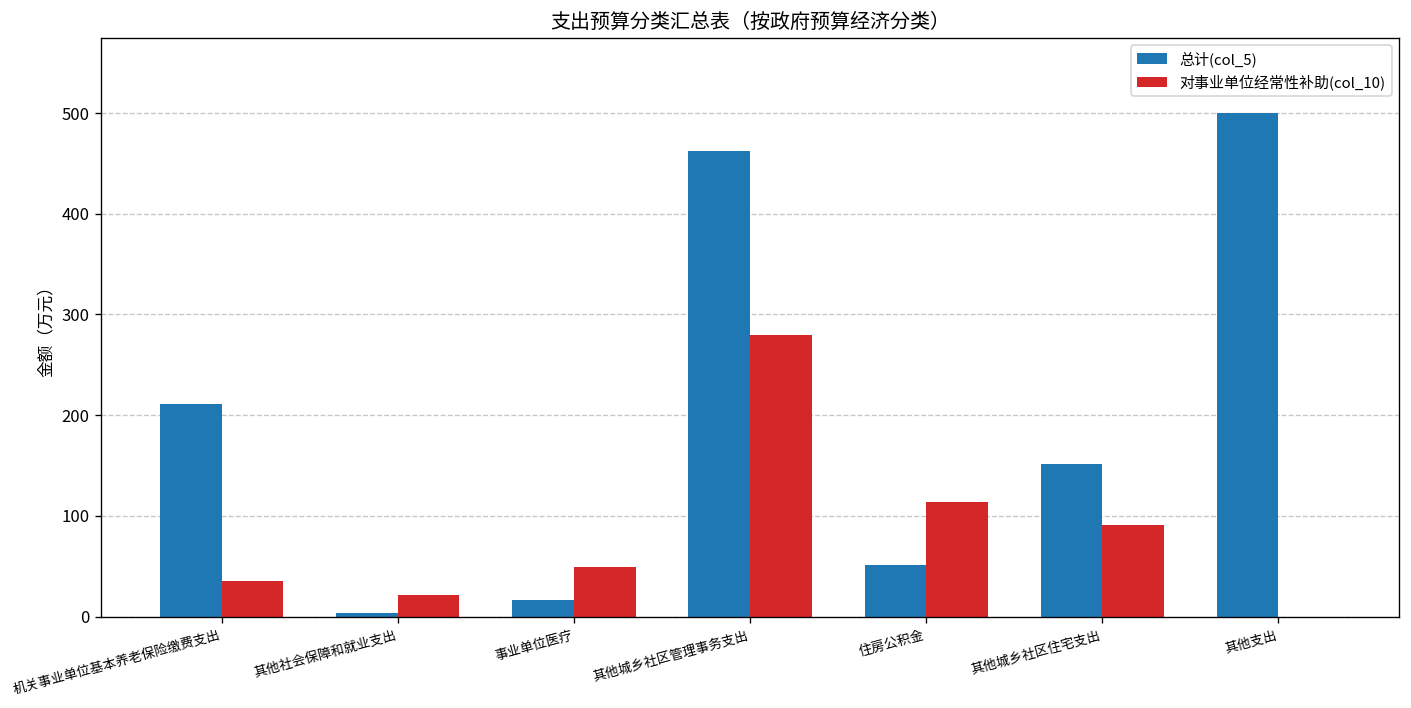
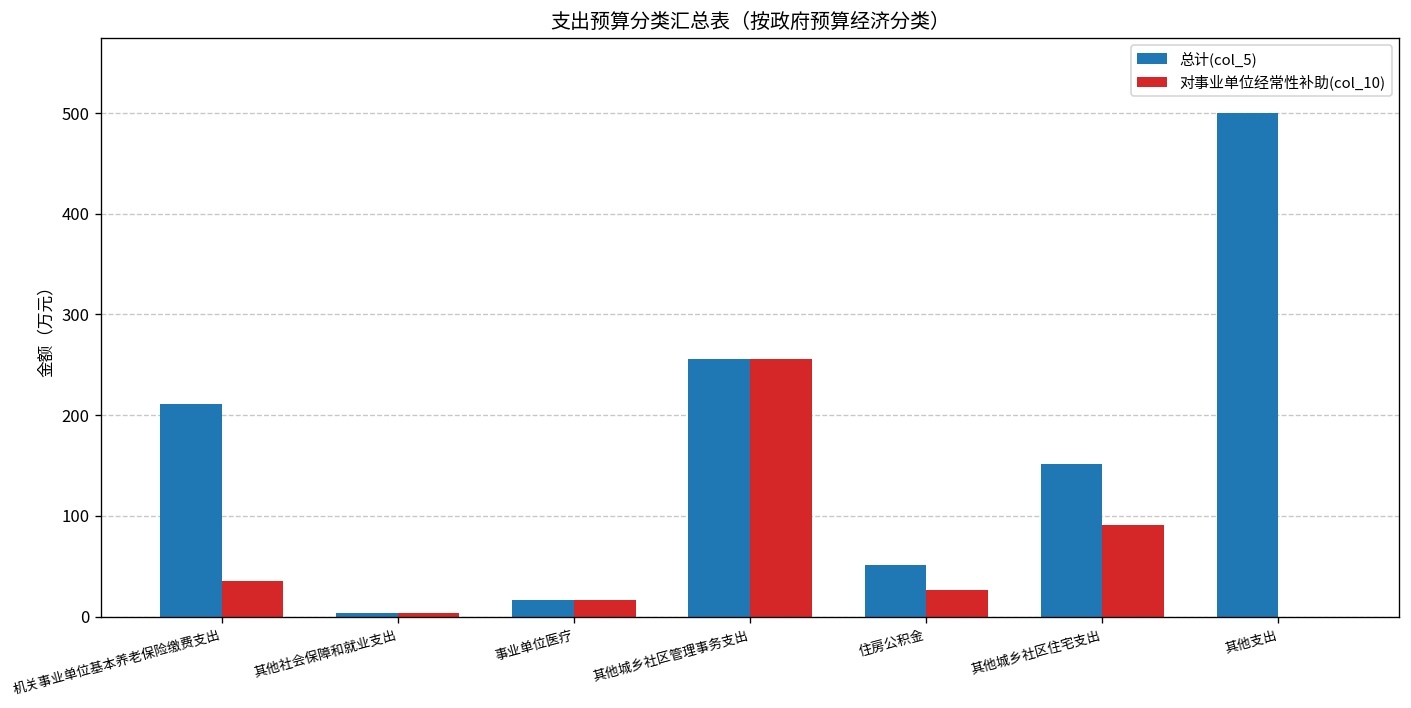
  {
    "总计(col_5)": {
      "机关事业单位基本养老保险缴费支出": 210,
      "其他社会保障和就业支出": 0,
      "事业单位医疗": 20,
-     "其他城乡社区管理事务支出": 460,
+     "其他城乡社区管理事务支出": 260,
      "住房公积金": 50,
      "其他城乡社区住宅支出": 150,
      "其他支出": 500
    },
    "对事业单位经常性补助(col_10)": {
      "机关事业单位基本养老保险缴费支出": 40,
-     "其他社会保障和就业支出": 20,
-     "事业单位医疗": 50,
-     "其他城乡社区管理事务支出": 280,
-     "住房公积金": 110,
+     "其他社会保障和就业支出": 0,
+     "事业单位医疗": 20,
+     "其他城乡社区管理事务支出": 260,
+     "住房公积金": 30,
      "其他城乡社区住宅支出": 90,
      "其他支出": 0
    }
  }
